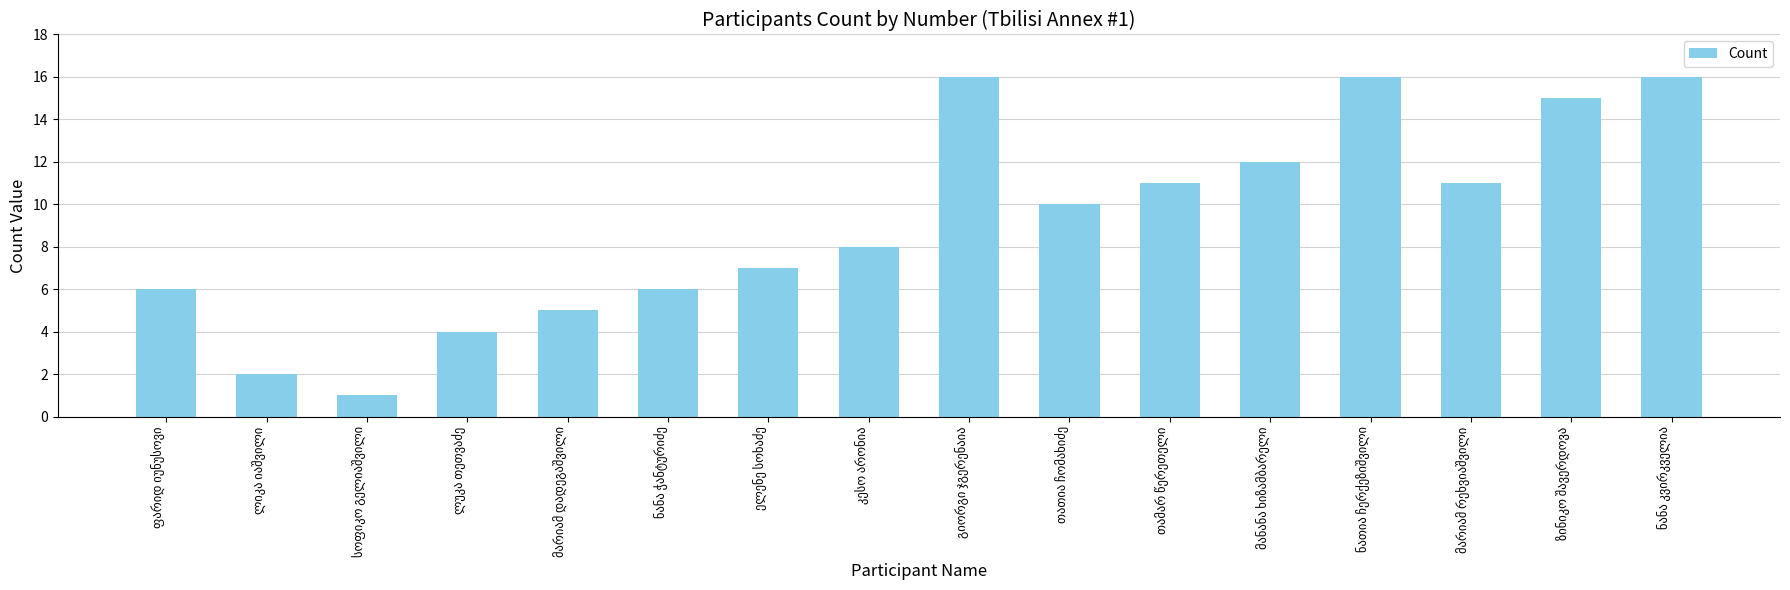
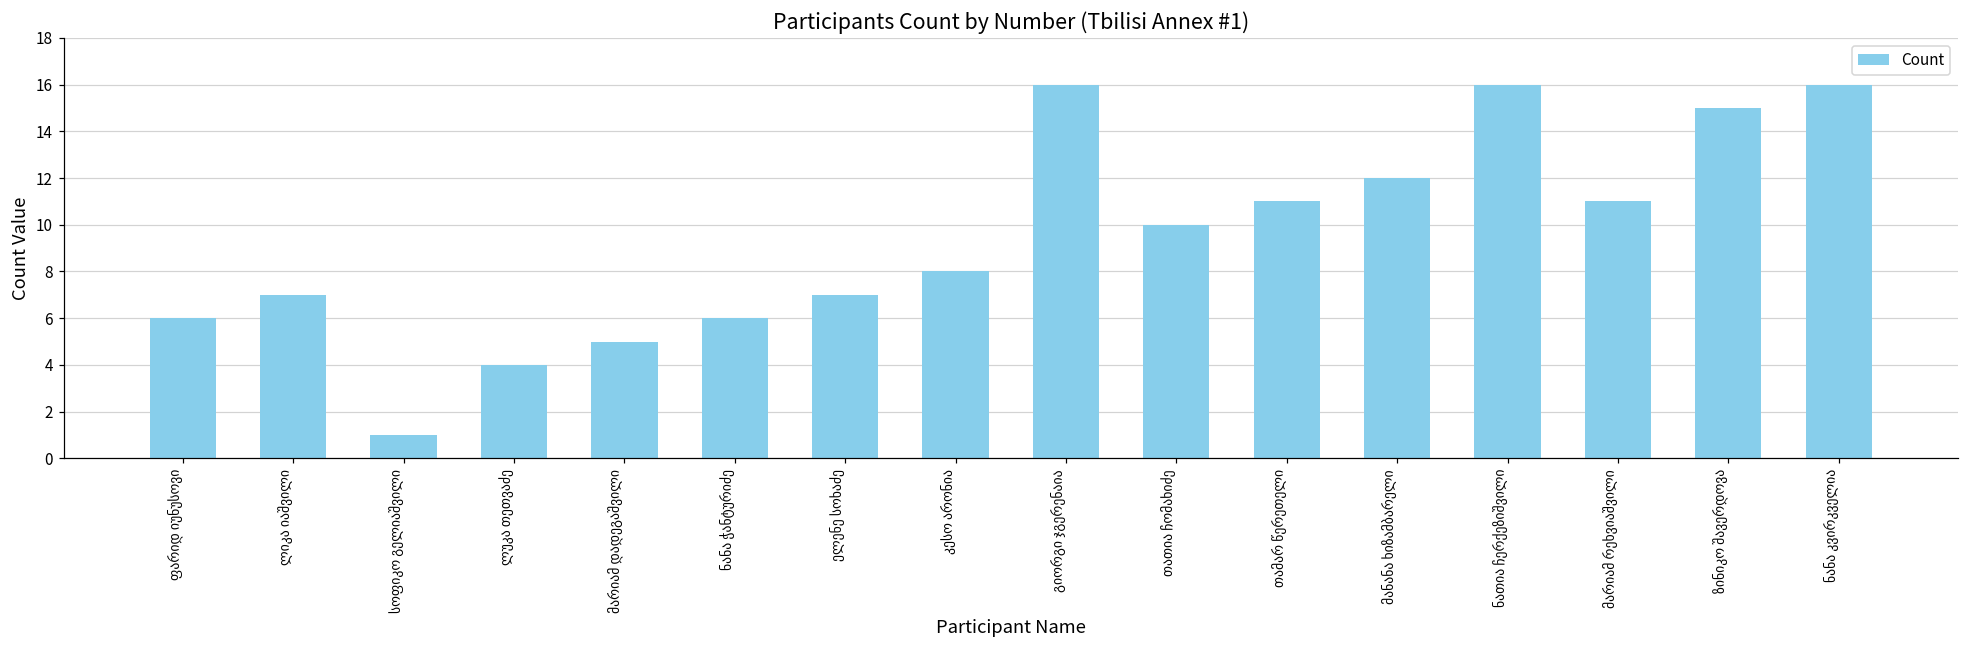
  {
    "ფარიდ იუნუსოვი": 6,
-   "ლიკა იაშვილი": 2,
+   "ლიკა იაშვილი": 7,
    "სოფიკო გელიაშვილი": 1,
    "ლუკა თეთვაძე": 4,
    "მარიამ დადეგაშვილი": 5,
    "ნანა ჭანტურიძე": 6,
    "ელენე სოხაძე": 7,
    "კესო არონია": 8,
    "გიორგი ჯგერენაია": 16,
    "თათია ჩომახიძე": 10,
    "თამარ წერეთელი": 11,
    "მანანა ხიზამბარელი": 12,
    "ნათია ჩერქეზიშვილი": 16,
    "მარიამ რეხვიაშვილი": 11,
    "ზინიკო შავერდოვა": 15,
    "ნანა კვირკველია": 16
  }
